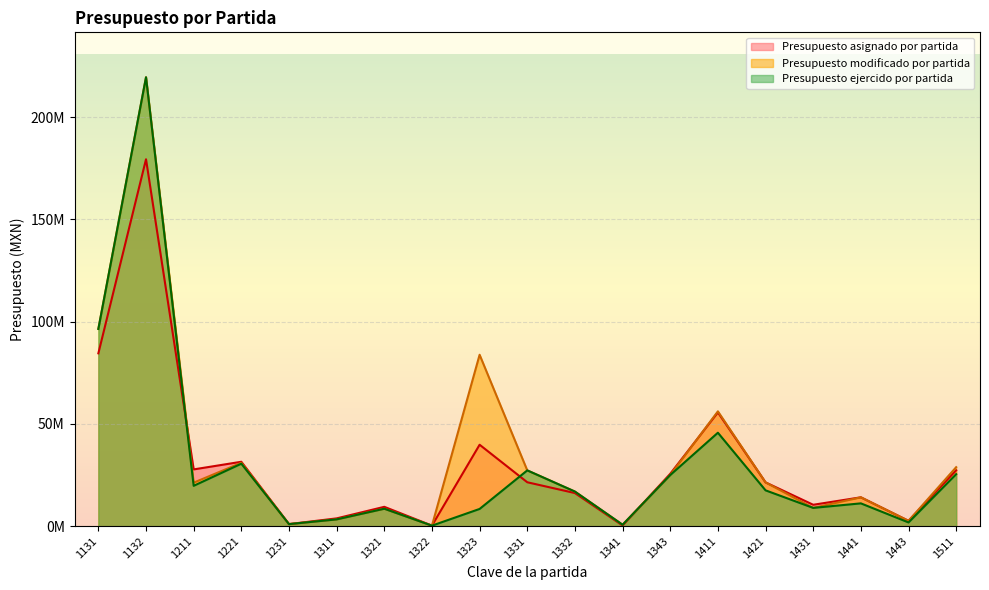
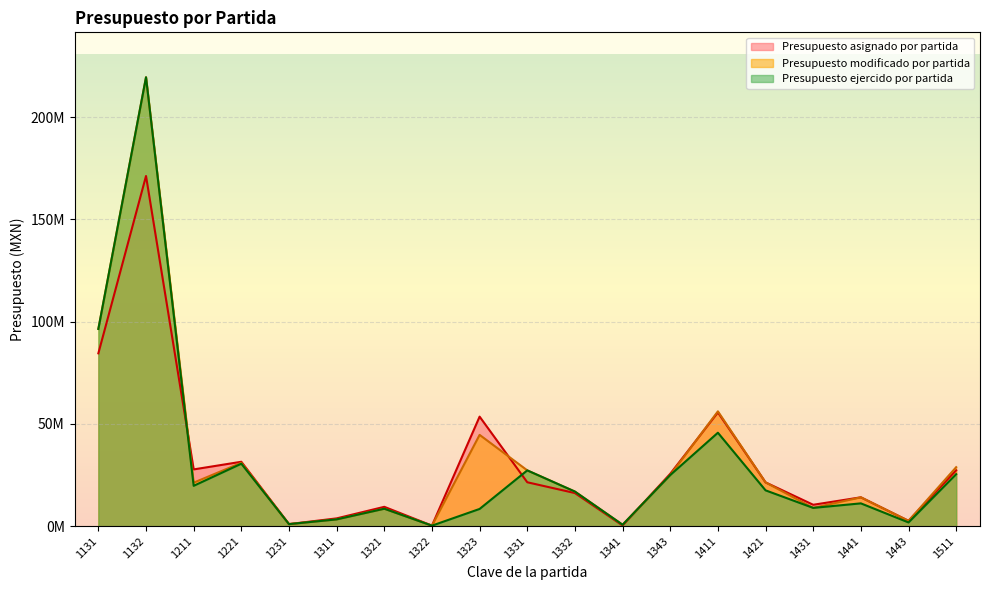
  {
    "Presupuesto asignado por partida": {
      "1131": 84000000,
-     "1132": 179000000,
+     "1132": 171000000,
      "1211": 28000000,
-     "1323": 40000000,
+     "1323": 54000000,
      "1331": 21000000,
      "1431": 10000000,
      "1511": 27000000
    },
    "Presupuesto modificado por partida": {
      "1211": 21000000,
-     "1323": 84000000,
+     "1323": 45000000,
      "1511": 29000000
    },
    "Presupuesto ejercido por partida": {
      "1211": 20000000,
      "1323": 8000000,
      "1411": 46000000,
      "1421": 18000000,
      "1441": 11000000,
      "1511": 25000000
    }
  }
